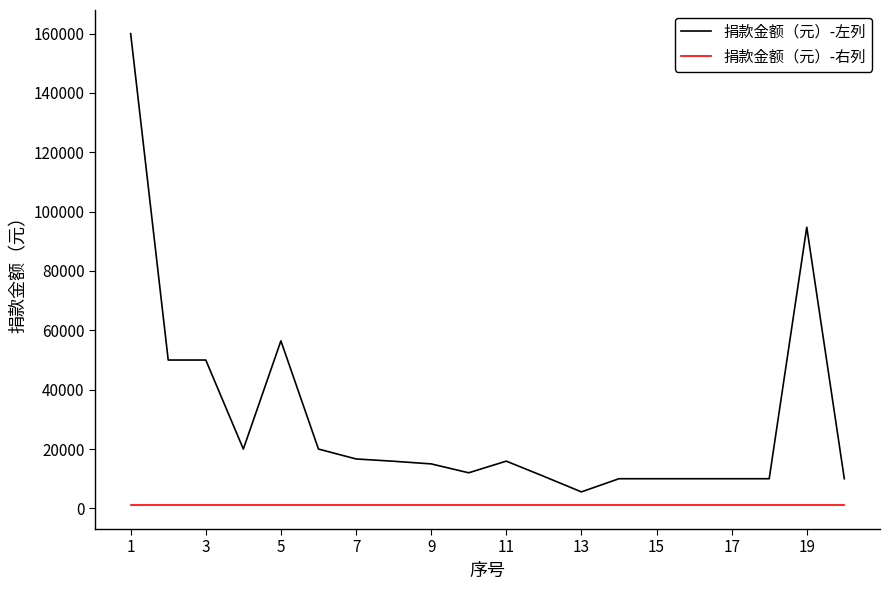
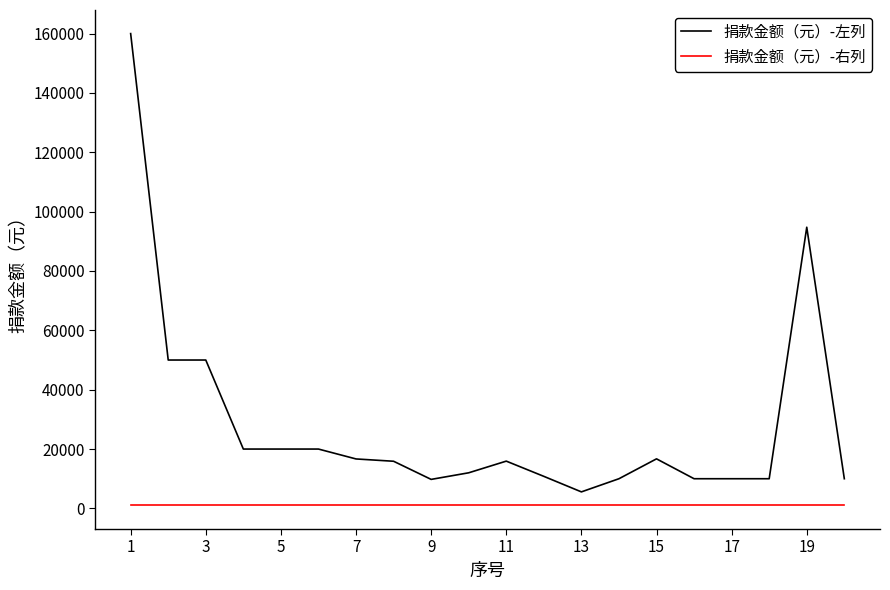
  {
    "捐款金额（元）-左列": {
      "1": 160000,
      "3": 50000,
-     "5": 56000,
+     "5": 20000,
      "7": 17000,
-     "9": 15000,
+     "9": 10000,
      "11": 16000,
      "13": 6000,
-     "15": 10000,
+     "15": 17000,
      "17": 10000,
      "19": 95000
    },
    "捐款金额（元）-右列": {
      "1": 1000,
      "3": 1000,
      "5": 1000,
      "7": 1000,
      "9": 1000,
      "11": 1000,
      "13": 1000,
      "15": 1000,
      "17": 1000,
      "19": 1000
    }
  }
